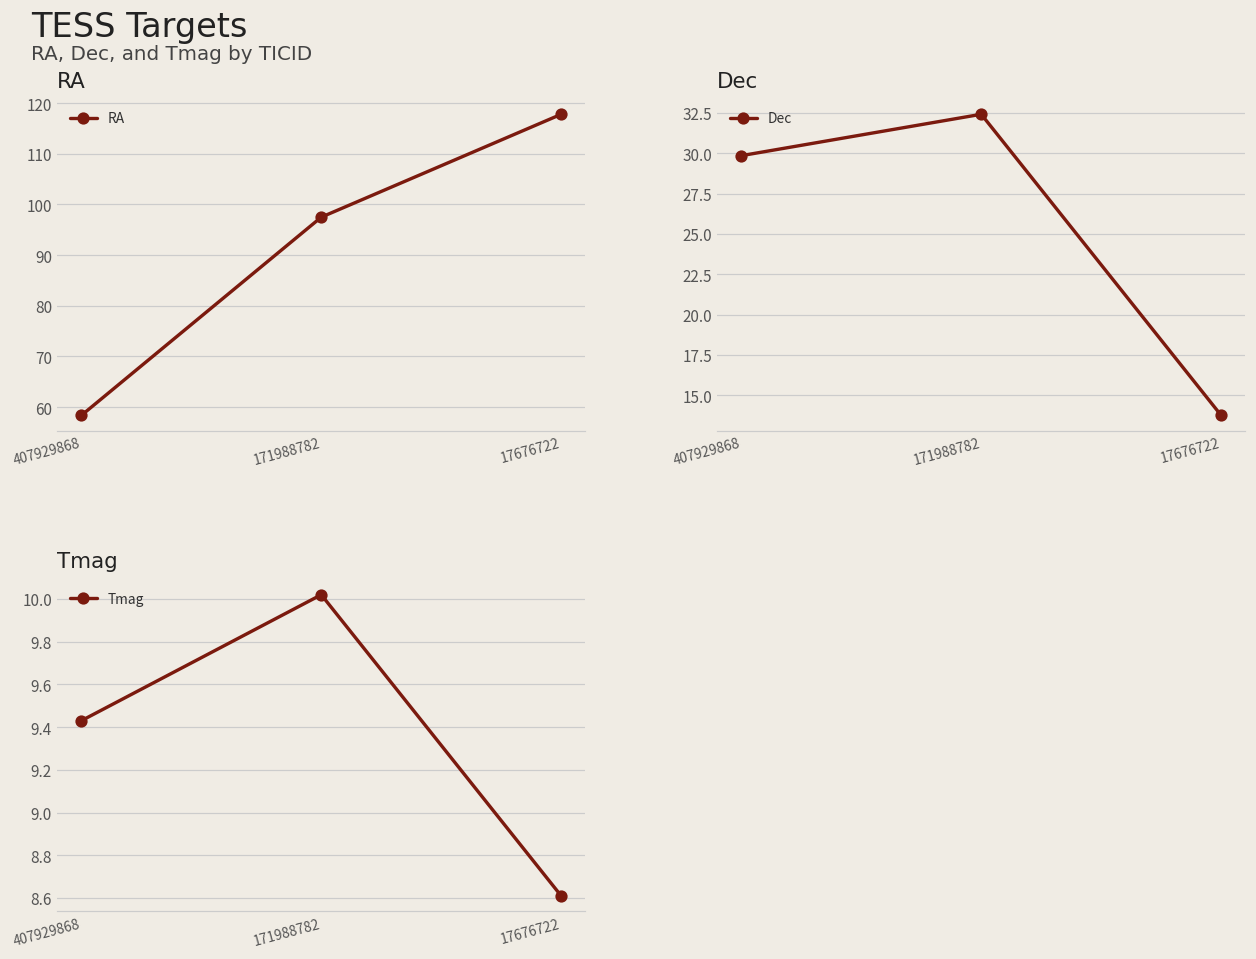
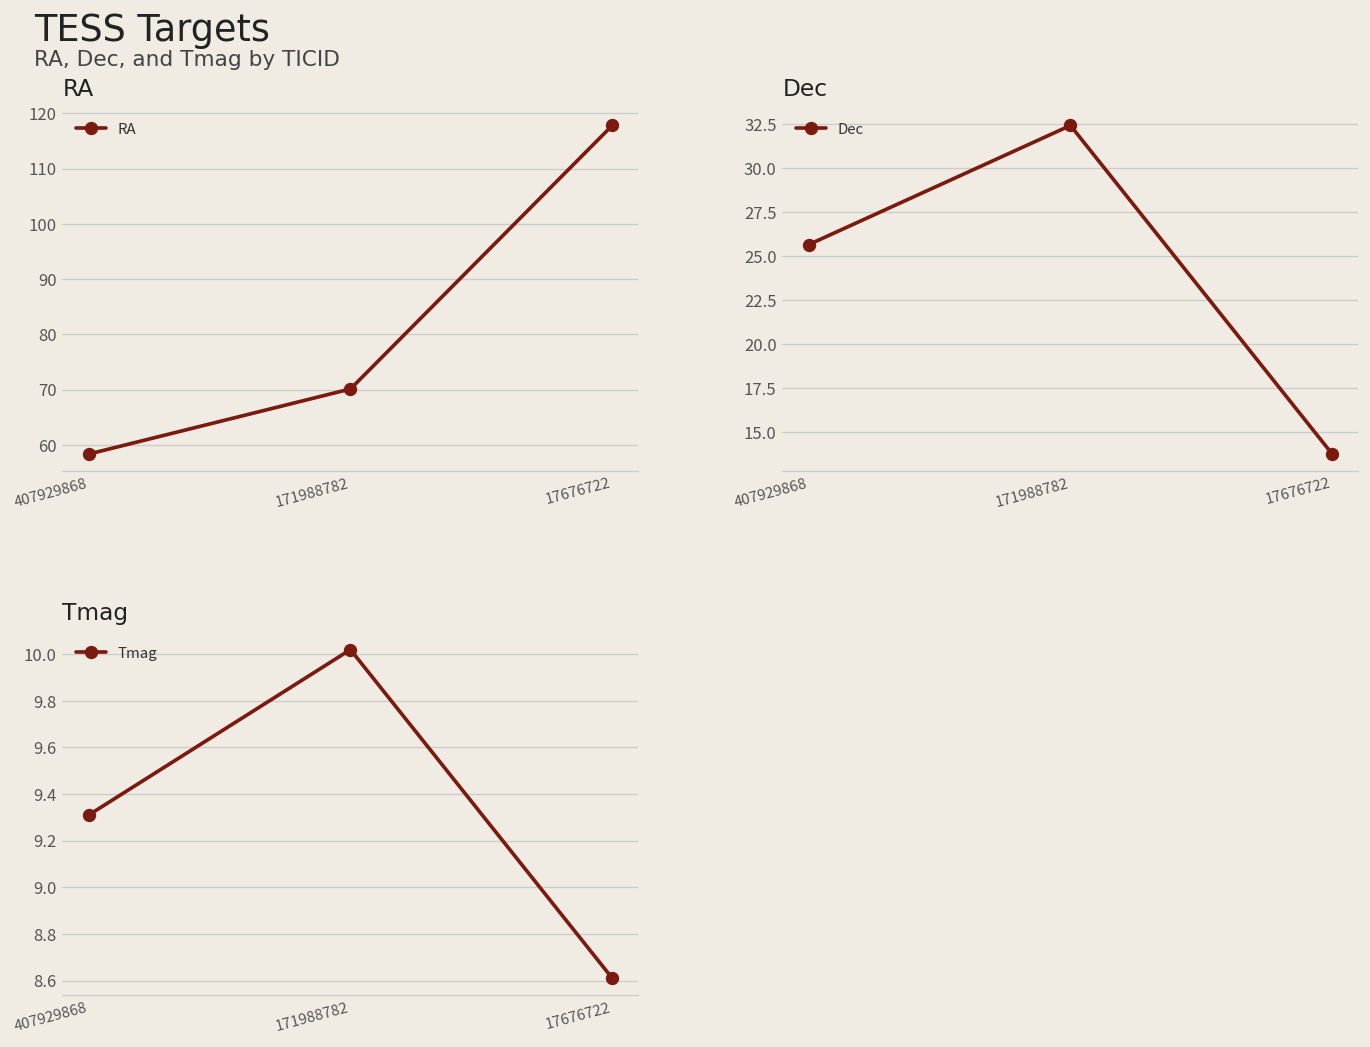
  {
    "RA": {
      "407929868": 58,
-     "171988782": 97,
+     "171988782": 70,
      "17676722": 118
    },
    "Dec": {
-     "407929868": 29.8,
+     "407929868": 25.6,
      "171988782": 32.4,
      "17676722": 13.7
    },
    "Tmag": {
-     "407929868": 9.43,
+     "407929868": 9.31,
      "171988782": 10.02,
      "17676722": 8.61
    }
  }
